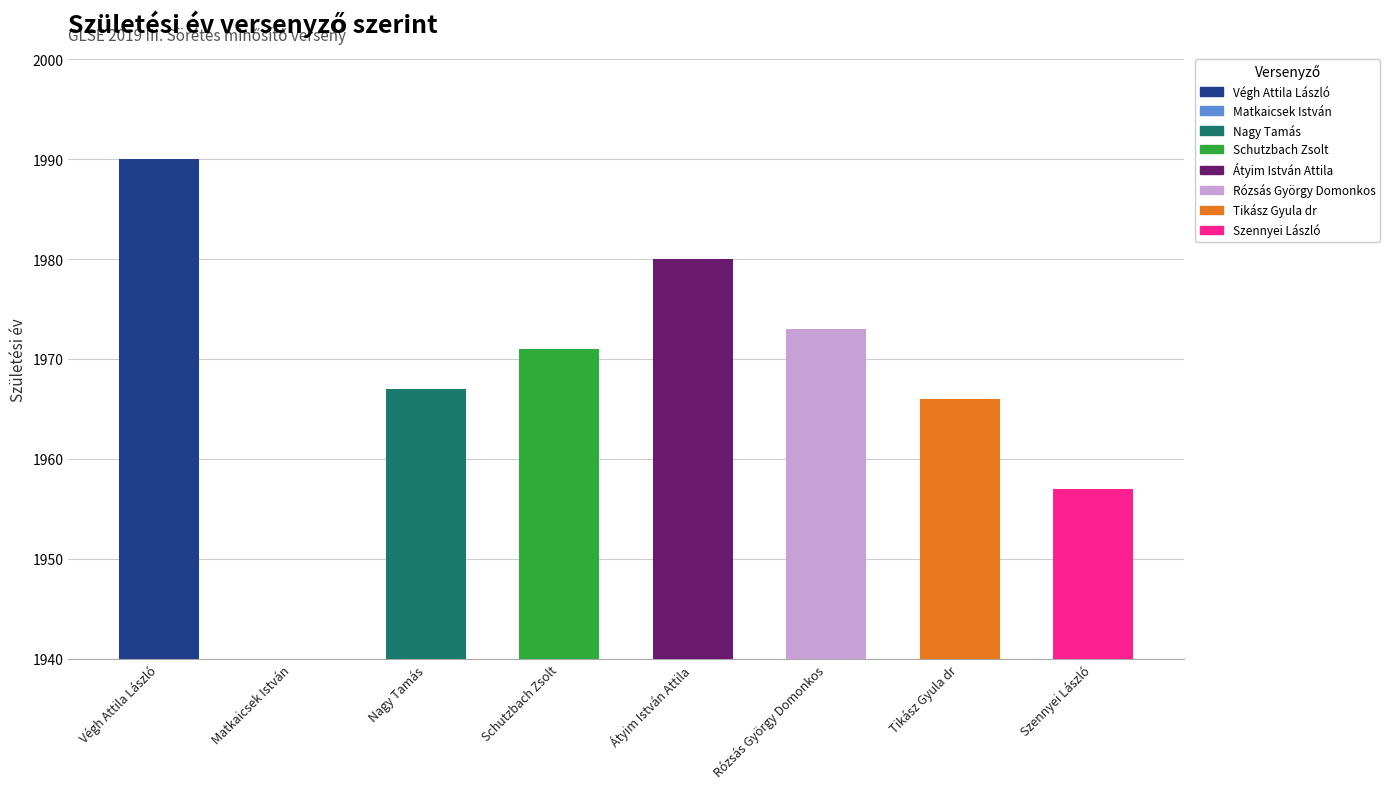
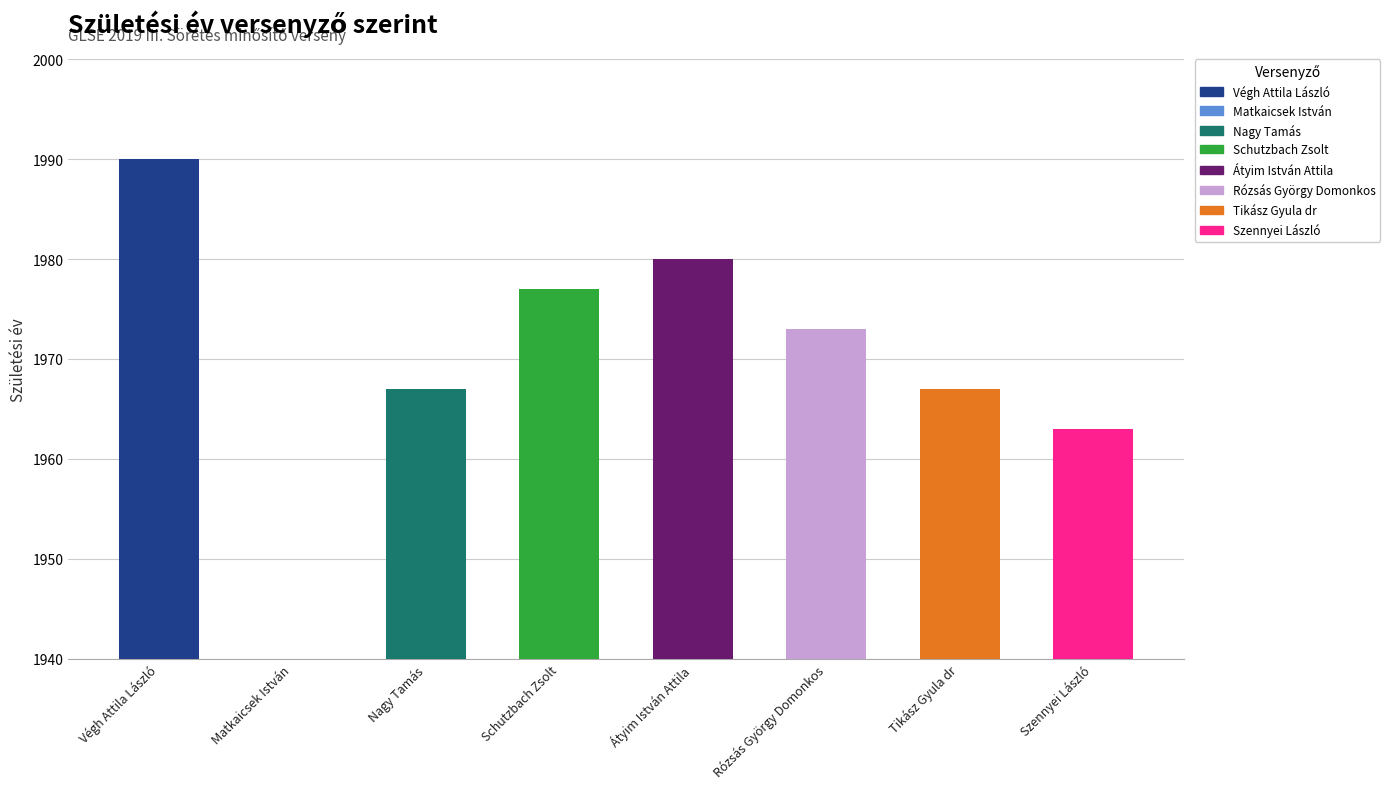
  {
    "Végh Attila László": 1990,
    "Nagy Tamás": 1967,
-   "Schutzbach Zsolt": 1971,
+   "Schutzbach Zsolt": 1977,
    "Átyim István Attila": 1980,
    "Rózsás György Domonkos": 1973,
-   "Tikász Gyula dr": 1966,
-   "Szennyei László": 1957
+   "Tikász Gyula dr": 1967,
+   "Szennyei László": 1963
  }
